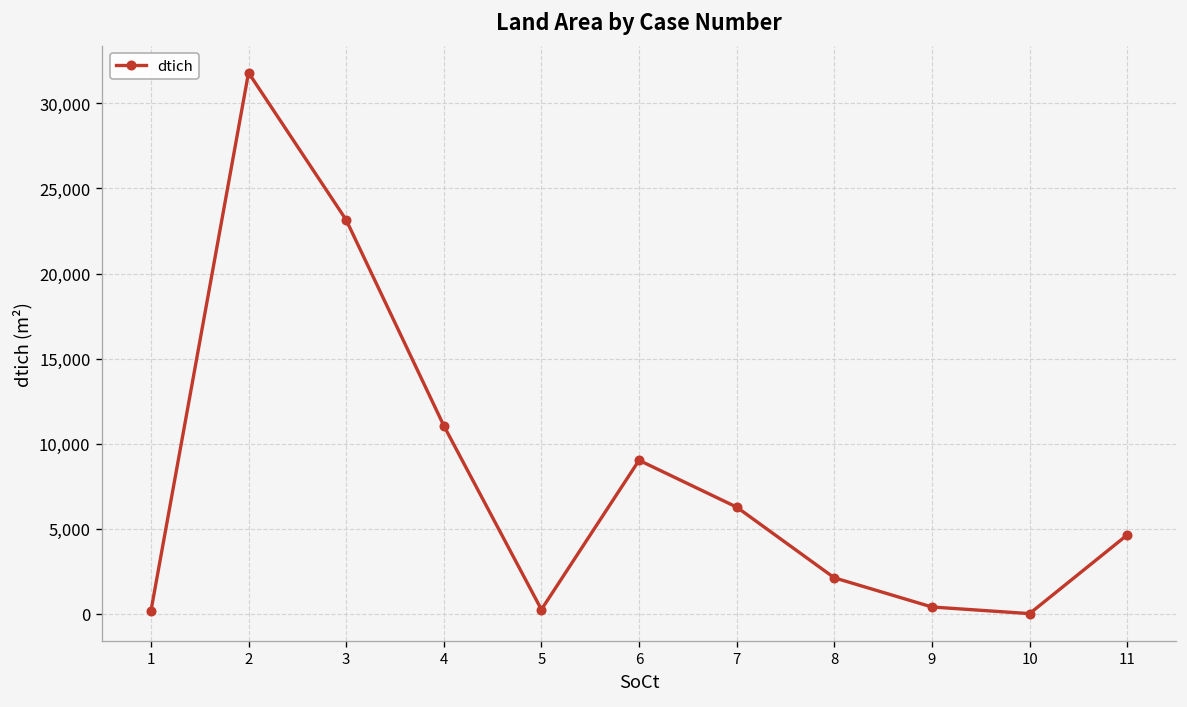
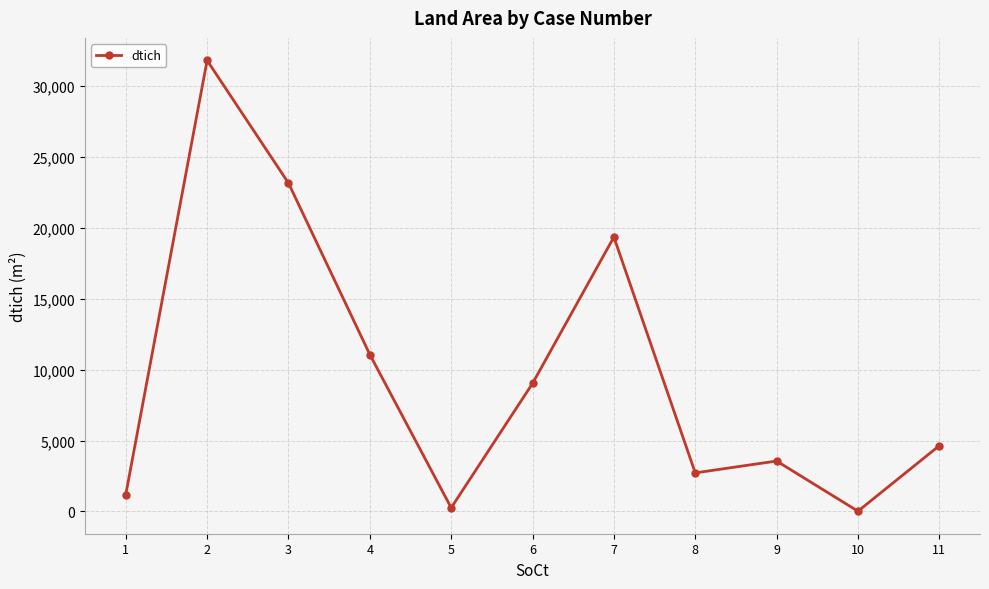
  {
-   "1": "200",
+   "1": "1,200",
    "2": "31,800",
    "3": "23,200",
    "4": "11,100",
    "5": "300",
    "6": "9,000",
-   "7": "6,300",
-   "8": "2,100",
-   "9": "400",
+   "7": "19,300",
+   "8": "2,700",
+   "9": "3,600",
    "10": "0",
    "11": "4,600"
  }
